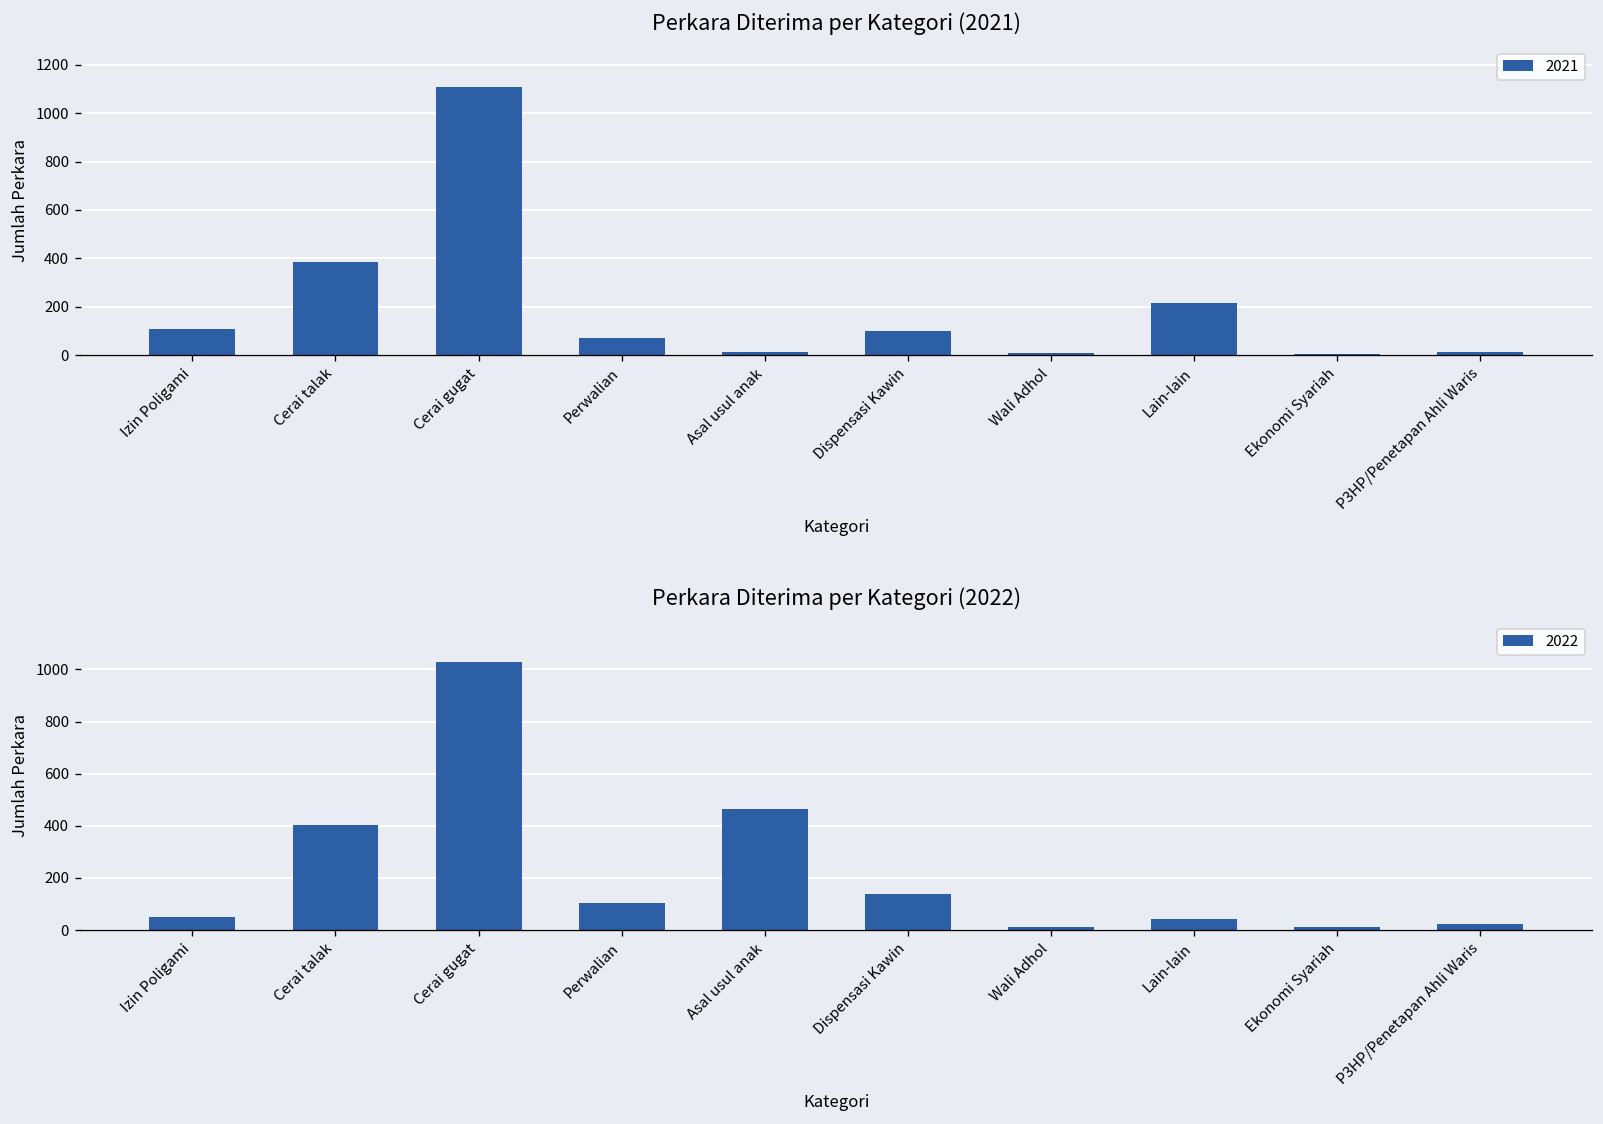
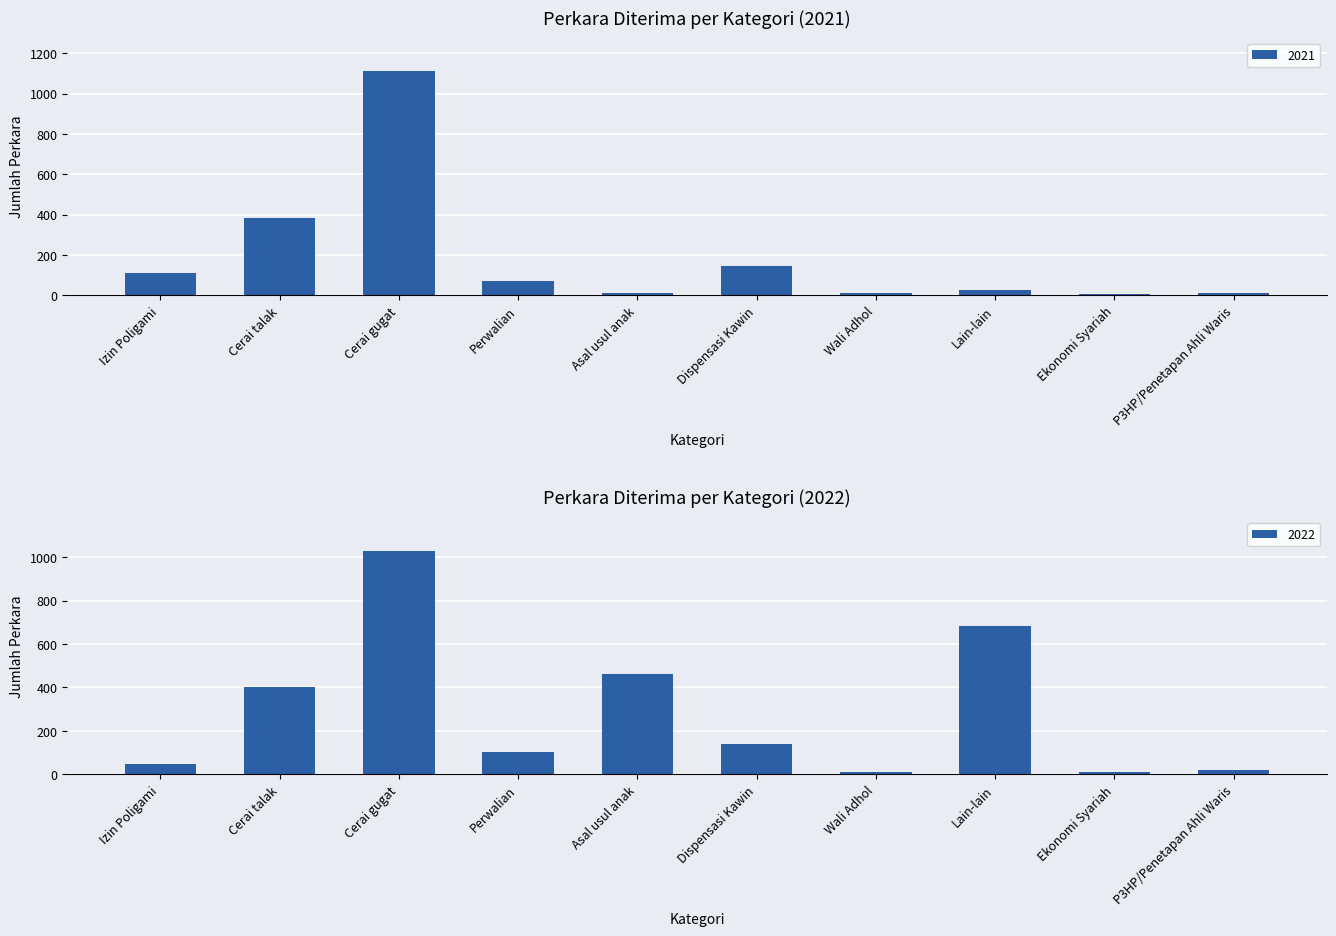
  {
    "Perkara Diterima per Kategori (2021)": {
      "Izin Poligami": 110,
      "Cerai talak": 380,
      "Cerai gugat": 1110,
      "Perwalian": 70,
      "Asal usul anak": 10,
-     "Dispensasi Kawin": 100,
-     "Lain-lain": 220
+     "Dispensasi Kawin": 150,
+     "Lain-lain": 30
    },
    "Perkara Diterima per Kategori (2022)": {
      "Izin Poligami": 50,
      "Cerai talak": 400,
      "Cerai gugat": 1030,
      "Perwalian": 100,
      "Asal usul anak": 460,
      "Dispensasi Kawin": 140,
-     "Lain-lain": 40,
+     "Lain-lain": 680,
      "P3HP/Penetapan Ahli Waris": 20
    }
  }
